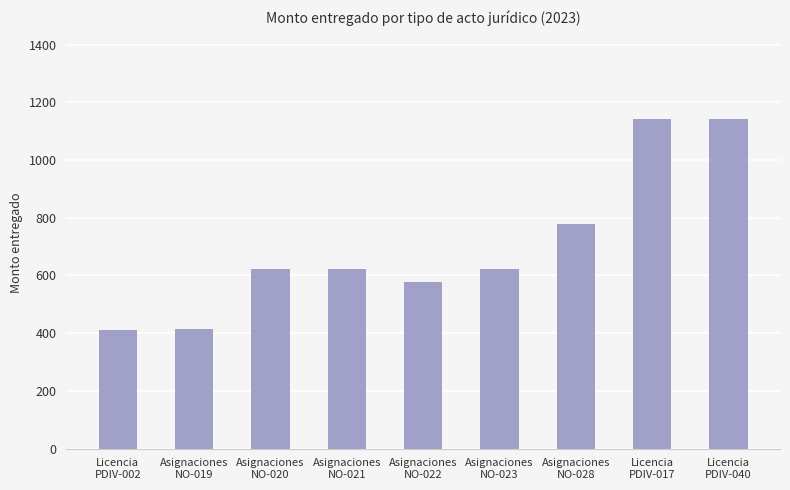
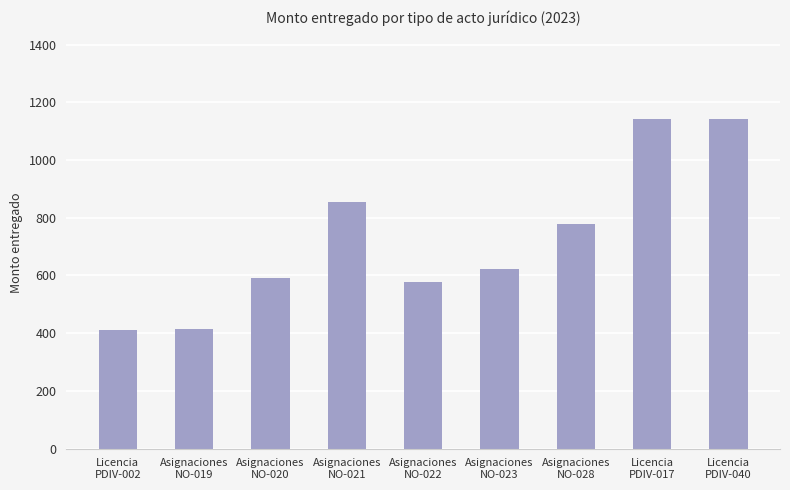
  {
    "Licencia PDIV-002": 410,
    "Asignaciones NO-019": 420,
-   "Asignaciones NO-020": 620,
-   "Asignaciones NO-021": 620,
+   "Asignaciones NO-020": 590,
+   "Asignaciones NO-021": 850,
    "Asignaciones NO-022": 580,
    "Asignaciones NO-023": 620,
    "Asignaciones NO-028": 780,
    "Licencia PDIV-017": 1140,
    "Licencia PDIV-040": 1140
  }
